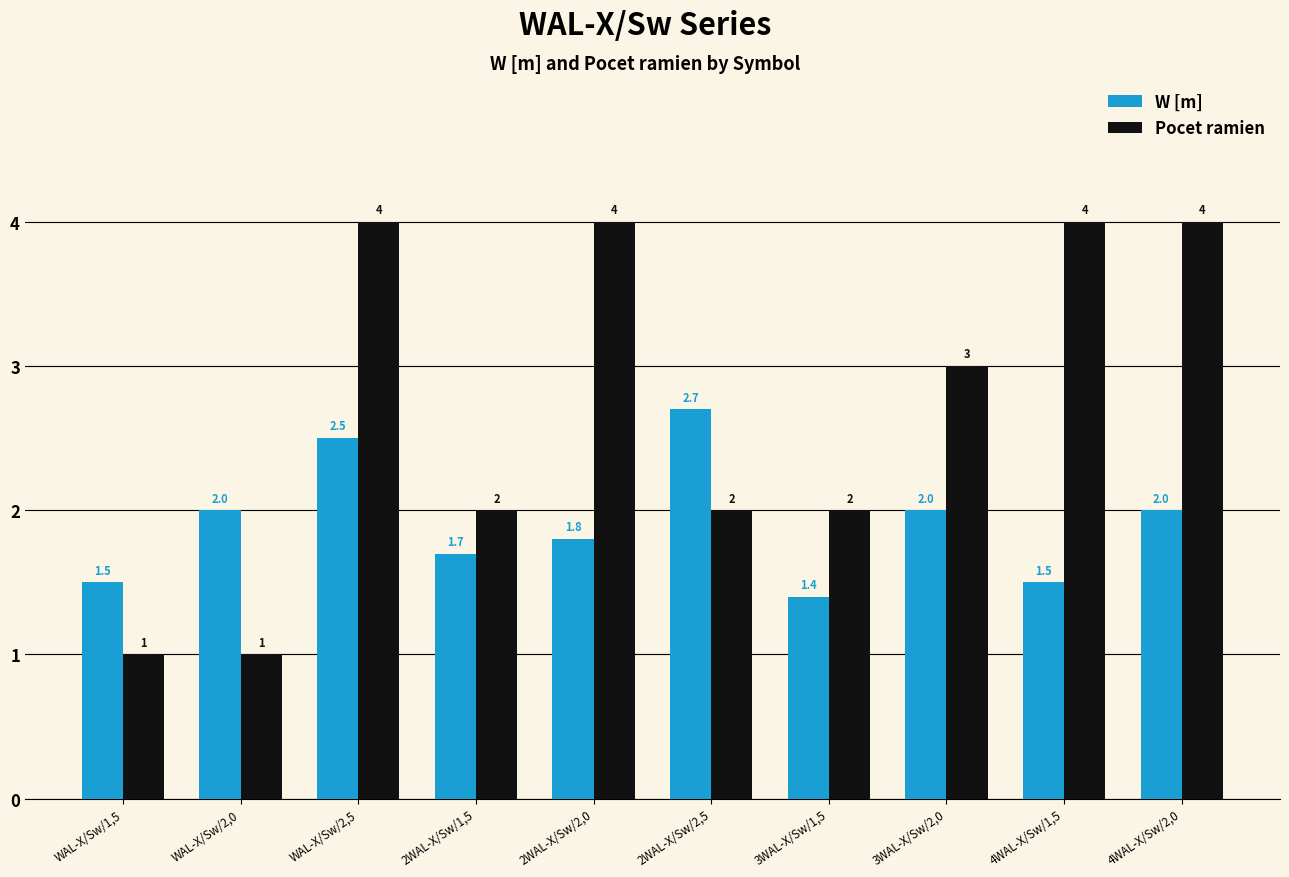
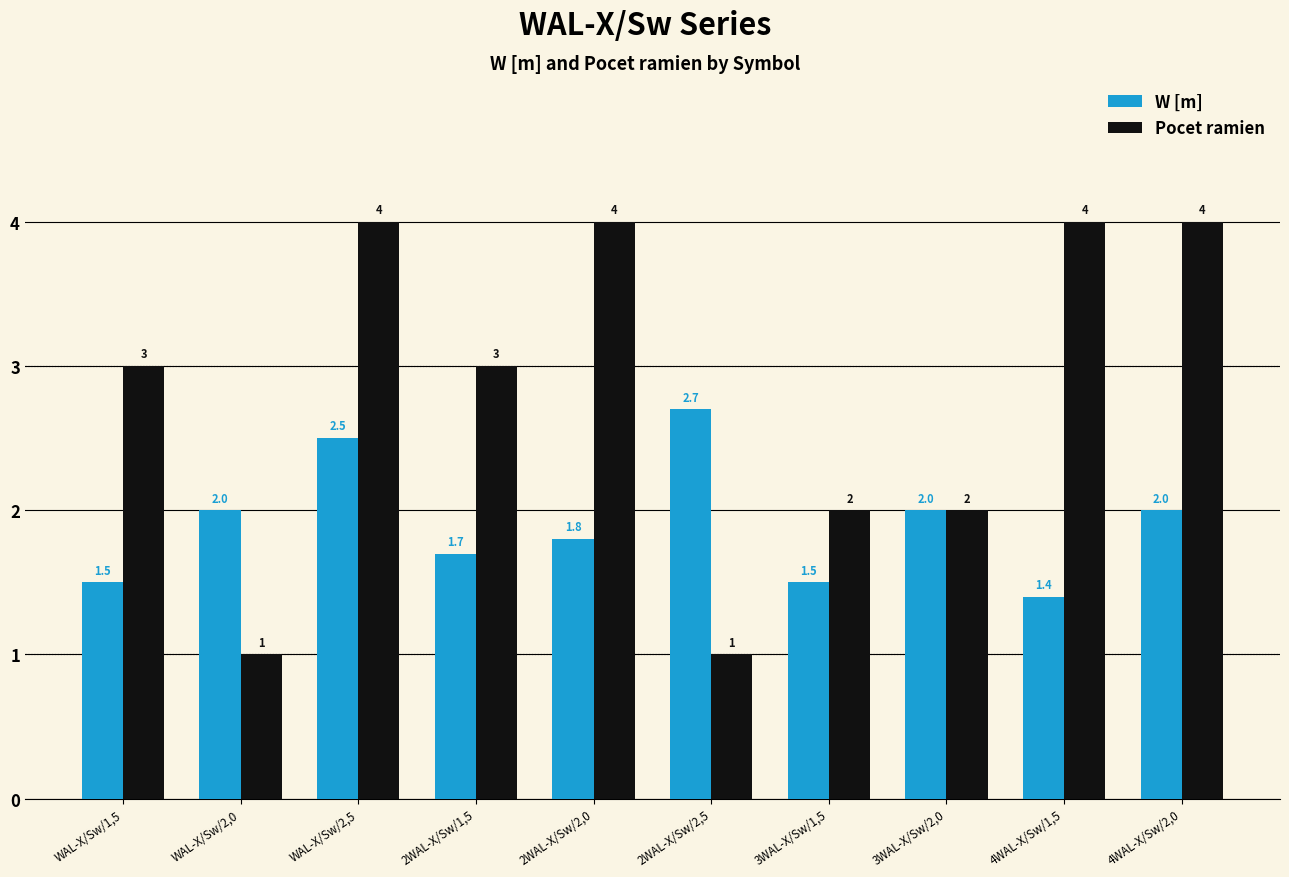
  {
    "W [m]": {
      "WAL-X/Sw/1,5": 1.5,
      "WAL-X/Sw/2,0": 2.0,
      "WAL-X/Sw/2,5": 2.5,
      "2WAL-X/Sw/1,5": 1.7,
      "2WAL-X/Sw/2,0": 1.8,
      "2WAL-X/Sw/2,5": 2.7,
-     "3WAL-X/Sw/1,5": 1.4,
+     "3WAL-X/Sw/1,5": 1.5,
      "3WAL-X/Sw/2,0": 2.0,
-     "4WAL-X/Sw/1,5": 1.5,
+     "4WAL-X/Sw/1,5": 1.4,
      "4WAL-X/Sw/2,0": 2.0
    },
    "Pocet ramien": {
-     "WAL-X/Sw/1,5": 1,
+     "WAL-X/Sw/1,5": 3,
      "WAL-X/Sw/2,0": 1,
      "WAL-X/Sw/2,5": 4,
-     "2WAL-X/Sw/1,5": 2,
+     "2WAL-X/Sw/1,5": 3,
      "2WAL-X/Sw/2,0": 4,
-     "2WAL-X/Sw/2,5": 2,
+     "2WAL-X/Sw/2,5": 1,
      "3WAL-X/Sw/1,5": 2,
-     "3WAL-X/Sw/2,0": 3,
+     "3WAL-X/Sw/2,0": 2,
      "4WAL-X/Sw/1,5": 4,
      "4WAL-X/Sw/2,0": 4
    }
  }
